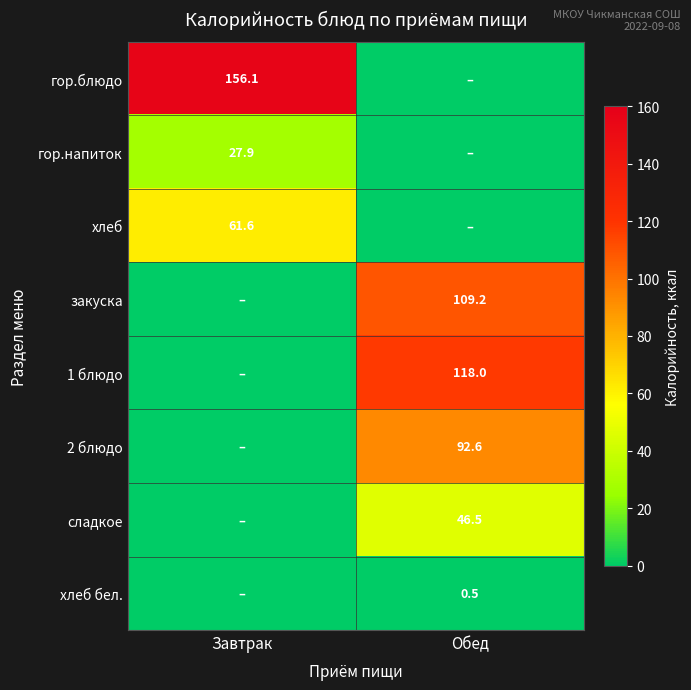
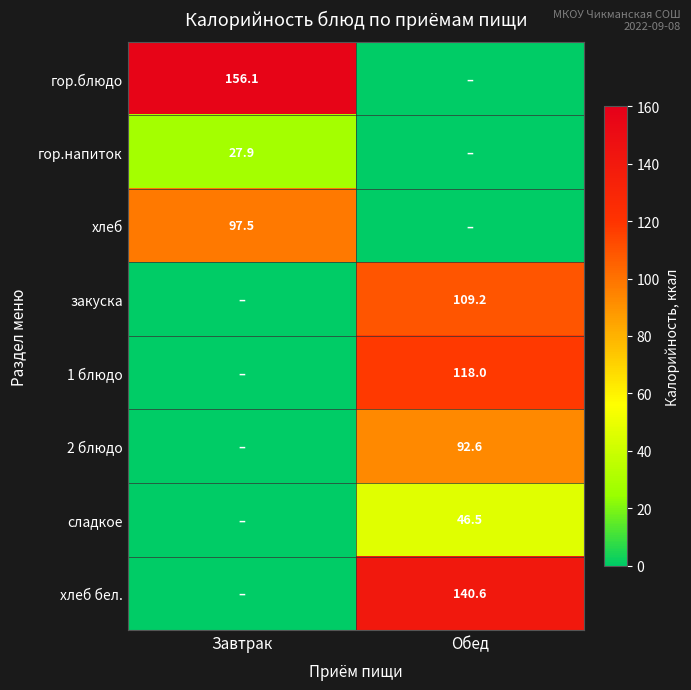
  {
    "гор.блюдо": {
      "Завтрак": 156.1
    },
    "гор.напиток": {
      "Завтрак": 27.9
    },
    "хлеб": {
-     "Завтрак": 61.6
+     "Завтрак": 97.5
    },
    "закуска": {
      "Обед": 109.2
    },
    "1 блюдо": {
      "Обед": 118.0
    },
    "2 блюдо": {
      "Обед": 92.6
    },
    "сладкое": {
      "Обед": 46.5
    },
    "хлеб бел.": {
-     "Обед": 0.5
+     "Обед": 140.6
    }
  }
